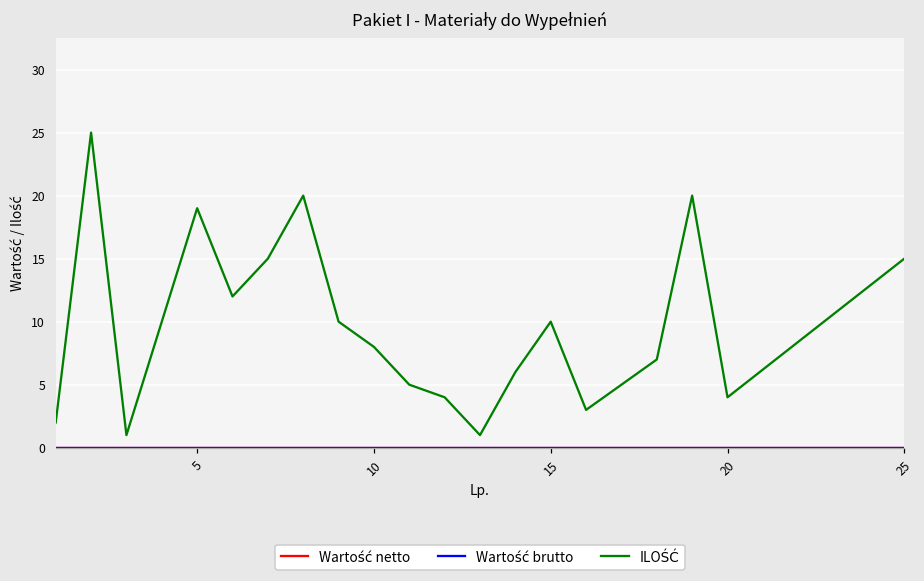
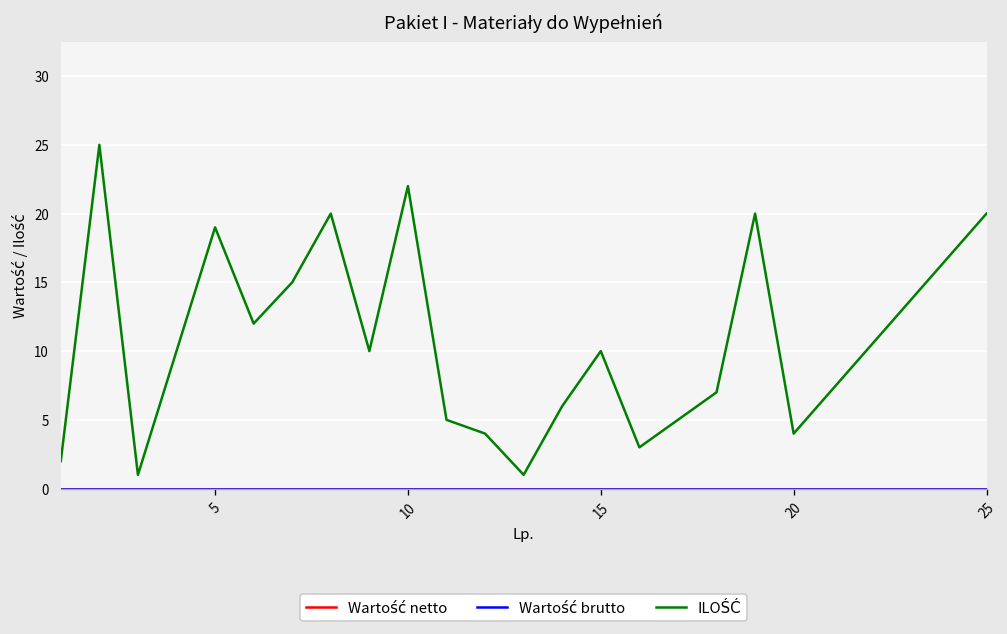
  {
    "Wartość brutto": {
      "5": 0,
      "10": 0,
      "15": 0,
      "20": 0,
      "25": 0
    },
    "ILOŚĆ": {
      "5": 19,
-     "10": 8,
+     "10": 22,
      "15": 10,
      "20": 4,
-     "25": 15
+     "25": 20
    }
  }
